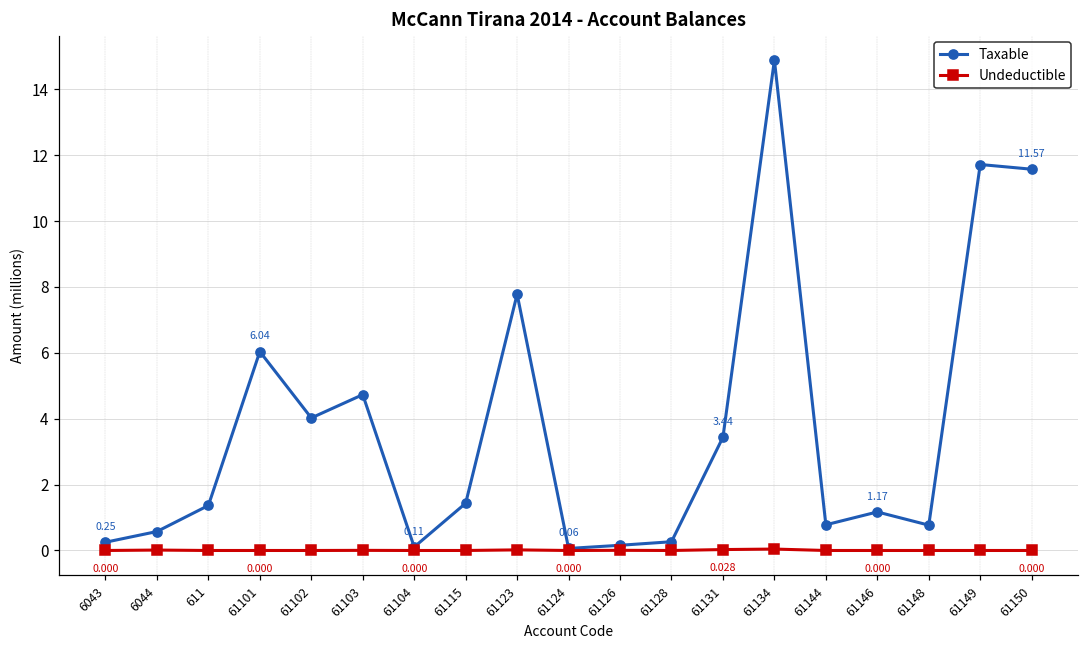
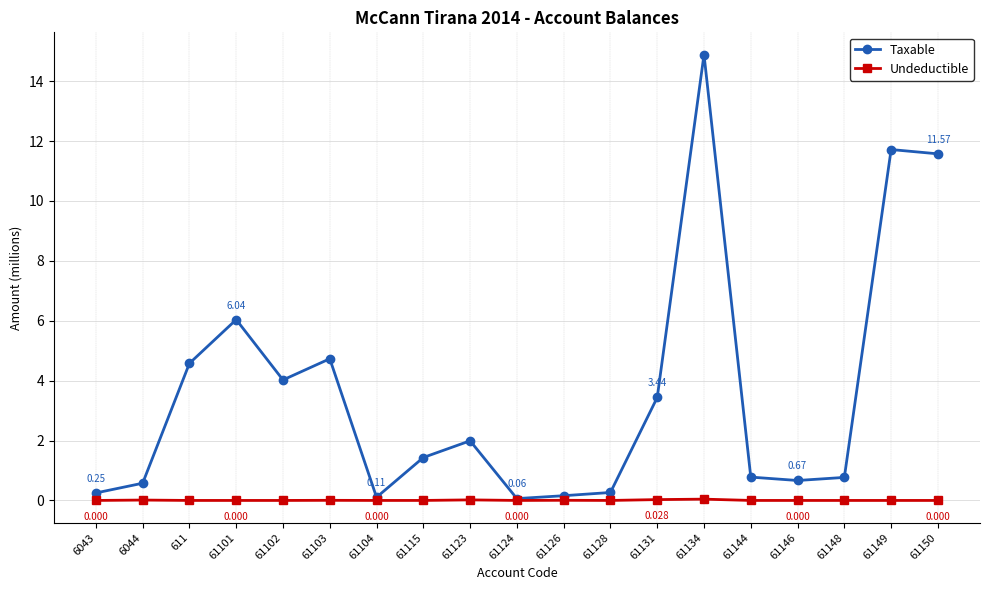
  {
    "Taxable": {
      "6043": 0.25,
-     "611": 1.4,
+     "611": 4.6,
      "61101": 6.04,
      "61104": 0.11,
-     "61123": 7.8,
+     "61123": 2.0,
      "61131": 3.44,
-     "61146": 1.17,
+     "61146": 0.67,
      "61150": 11.57
    },
    "Undeductible": {
      "6043": 0.000,
      "61101": 0.000,
      "61104": 0.000,
      "61131": 0.028,
      "61146": 0.000,
      "61150": 0.000
    }
  }
